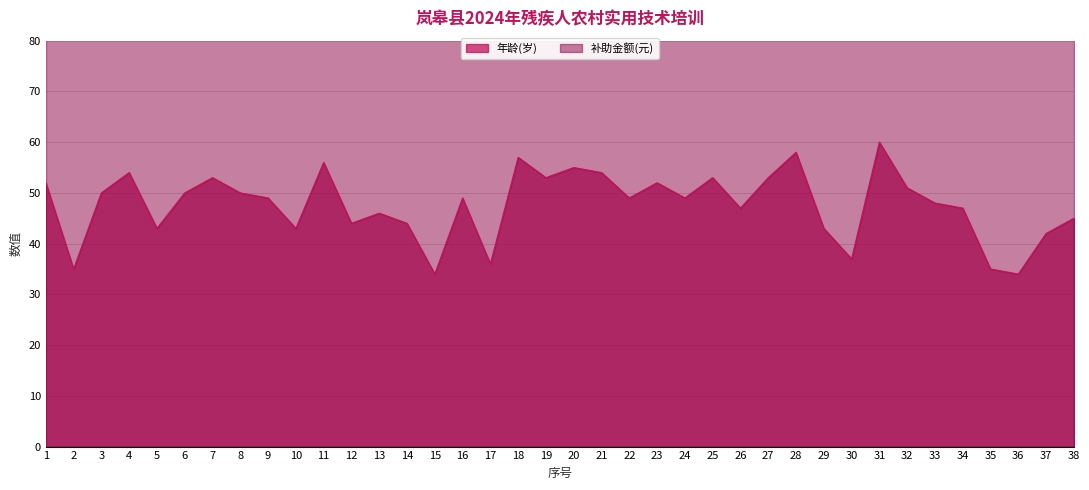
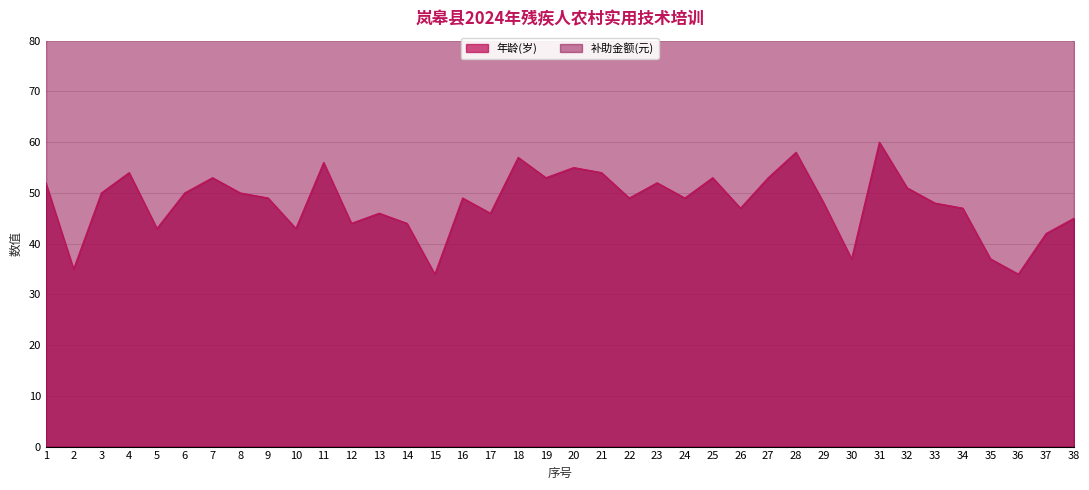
  {
    "年龄(岁)": {
      "1": 52,
      "2": 35,
      "3": 50,
      "4": 54,
      "5": 43,
      "6": 50,
      "7": 53,
      "8": 50,
      "9": 49,
      "10": 43,
      "11": 56,
      "12": 44,
      "13": 46,
      "14": 44,
      "15": 34,
      "16": 49,
-     "17": 36,
+     "17": 46,
      "18": 57,
      "19": 53,
      "20": 55,
      "21": 54,
      "22": 49,
      "23": 52,
      "24": 49,
      "25": 53,
      "26": 47,
      "27": 53,
      "28": 58,
-     "29": 43,
+     "29": 48,
      "30": 37,
      "31": 60,
      "32": 51,
      "33": 48,
      "34": 47,
-     "35": 35,
+     "35": 37,
      "36": 34,
      "37": 42,
      "38": 45
    }
  }
